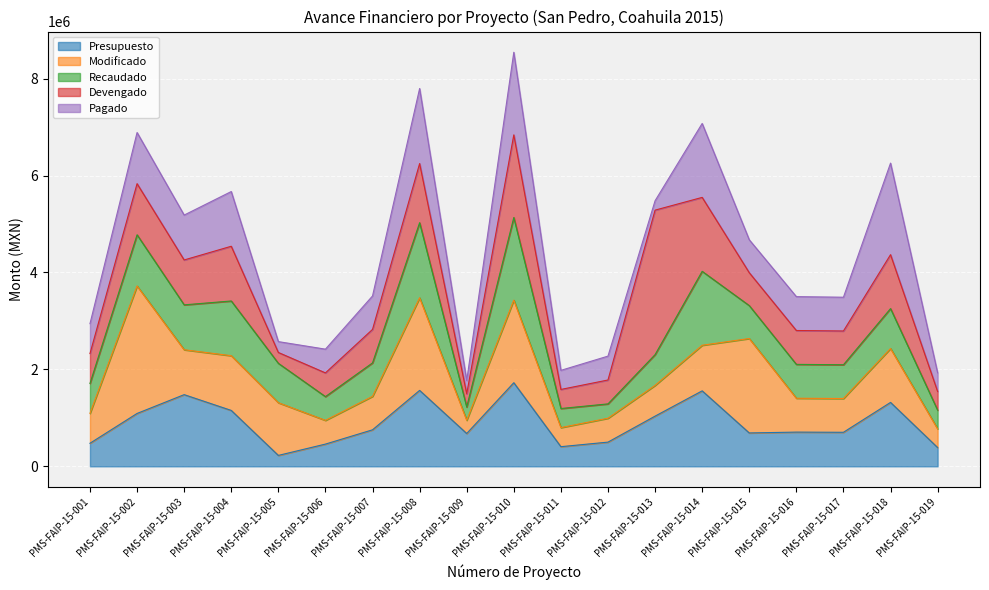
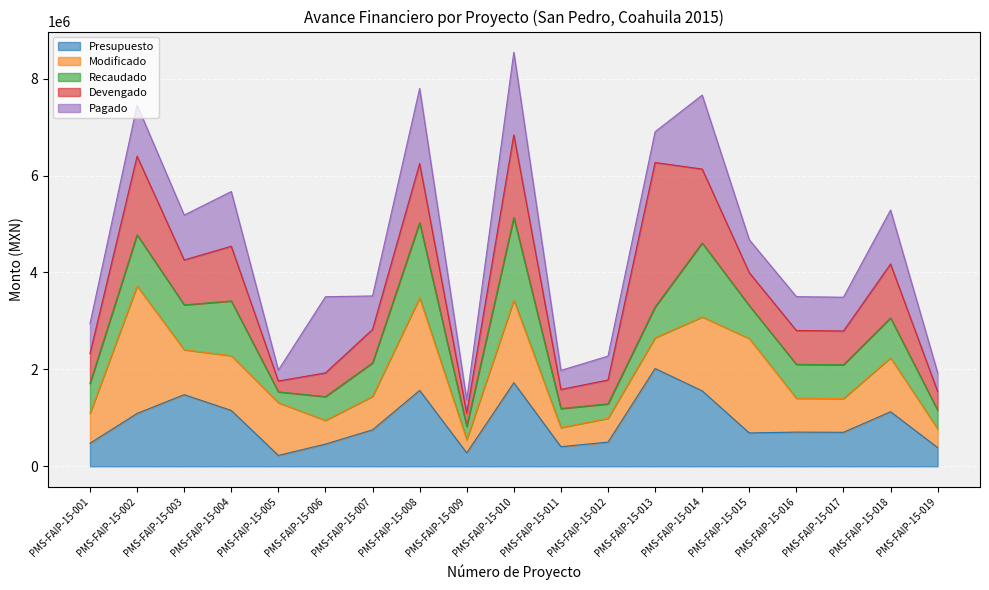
  {
    "Presupuesto": {
      "PMS-FAIP-15-001": 500000,
      "PMS-FAIP-15-002": 1100000,
      "PMS-FAIP-15-003": 1500000,
      "PMS-FAIP-15-004": 1200000,
      "PMS-FAIP-15-005": 200000,
      "PMS-FAIP-15-006": 500000,
      "PMS-FAIP-15-007": 800000,
      "PMS-FAIP-15-008": 1600000,
-     "PMS-FAIP-15-009": 700000,
+     "PMS-FAIP-15-009": 300000,
      "PMS-FAIP-15-010": 1700000,
      "PMS-FAIP-15-011": 400000,
      "PMS-FAIP-15-012": 500000,
-     "PMS-FAIP-15-013": 1000000,
+     "PMS-FAIP-15-013": 2000000,
      "PMS-FAIP-15-014": 1600000,
      "PMS-FAIP-15-015": 700000,
      "PMS-FAIP-15-016": 700000,
      "PMS-FAIP-15-017": 700000,
-     "PMS-FAIP-15-018": 1300000,
+     "PMS-FAIP-15-018": 1100000,
      "PMS-FAIP-15-019": 400000
    },
    "Modificado": {
      "PMS-FAIP-15-001": 600000,
      "PMS-FAIP-15-002": 2600000,
      "PMS-FAIP-15-003": 900000,
      "PMS-FAIP-15-004": 1100000,
      "PMS-FAIP-15-005": 1100000,
      "PMS-FAIP-15-006": 500000,
      "PMS-FAIP-15-007": 700000,
      "PMS-FAIP-15-008": 1900000,
      "PMS-FAIP-15-009": 300000,
      "PMS-FAIP-15-010": 1700000,
      "PMS-FAIP-15-011": 400000,
      "PMS-FAIP-15-012": 500000,
      "PMS-FAIP-15-013": 600000,
-     "PMS-FAIP-15-014": 900000,
+     "PMS-FAIP-15-014": 1500000,
      "PMS-FAIP-15-015": 1900000,
      "PMS-FAIP-15-016": 700000,
      "PMS-FAIP-15-017": 700000,
      "PMS-FAIP-15-018": 1100000,
      "PMS-FAIP-15-019": 400000
    },
    "Recaudado": {
      "PMS-FAIP-15-001": 600000,
      "PMS-FAIP-15-002": 1100000,
      "PMS-FAIP-15-003": 900000,
      "PMS-FAIP-15-004": 1100000,
-     "PMS-FAIP-15-005": 800000,
+     "PMS-FAIP-15-005": 200000,
      "PMS-FAIP-15-006": 500000,
      "PMS-FAIP-15-007": 700000,
      "PMS-FAIP-15-008": 1500000,
      "PMS-FAIP-15-009": 300000,
      "PMS-FAIP-15-010": 1700000,
      "PMS-FAIP-15-011": 400000,
      "PMS-FAIP-15-012": 300000,
      "PMS-FAIP-15-013": 600000,
      "PMS-FAIP-15-014": 1500000,
      "PMS-FAIP-15-015": 700000,
      "PMS-FAIP-15-016": 700000,
      "PMS-FAIP-15-017": 700000,
      "PMS-FAIP-15-018": 800000,
      "PMS-FAIP-15-019": 400000
    },
    "Devengado": {
      "PMS-FAIP-15-001": 600000,
-     "PMS-FAIP-15-002": 1100000,
+     "PMS-FAIP-15-002": 1600000,
      "PMS-FAIP-15-003": 900000,
      "PMS-FAIP-15-004": 1100000,
      "PMS-FAIP-15-005": 200000,
      "PMS-FAIP-15-006": 500000,
      "PMS-FAIP-15-007": 700000,
      "PMS-FAIP-15-008": 1200000,
      "PMS-FAIP-15-009": 300000,
      "PMS-FAIP-15-010": 1700000,
      "PMS-FAIP-15-011": 400000,
      "PMS-FAIP-15-012": 500000,
      "PMS-FAIP-15-013": 3000000,
      "PMS-FAIP-15-014": 1500000,
      "PMS-FAIP-15-015": 700000,
      "PMS-FAIP-15-016": 700000,
      "PMS-FAIP-15-017": 700000,
      "PMS-FAIP-15-018": 1100000,
      "PMS-FAIP-15-019": 400000
    },
    "Pagado": {
      "PMS-FAIP-15-001": 600000,
      "PMS-FAIP-15-003": 900000,
      "PMS-FAIP-15-004": 1100000,
      "PMS-FAIP-15-005": 200000,
-     "PMS-FAIP-15-006": 500000,
+     "PMS-FAIP-15-006": 1600000,
      "PMS-FAIP-15-007": 700000,
      "PMS-FAIP-15-008": 1500000,
      "PMS-FAIP-15-009": 300000,
      "PMS-FAIP-15-010": 1700000,
      "PMS-FAIP-15-011": 400000,
      "PMS-FAIP-15-012": 500000,
-     "PMS-FAIP-15-013": 200000,
+     "PMS-FAIP-15-013": 600000,
      "PMS-FAIP-15-014": 1500000,
      "PMS-FAIP-15-015": 700000,
      "PMS-FAIP-15-016": 700000,
      "PMS-FAIP-15-017": 700000,
-     "PMS-FAIP-15-018": 1900000,
+     "PMS-FAIP-15-018": 1100000,
      "PMS-FAIP-15-019": 400000
    }
  }
